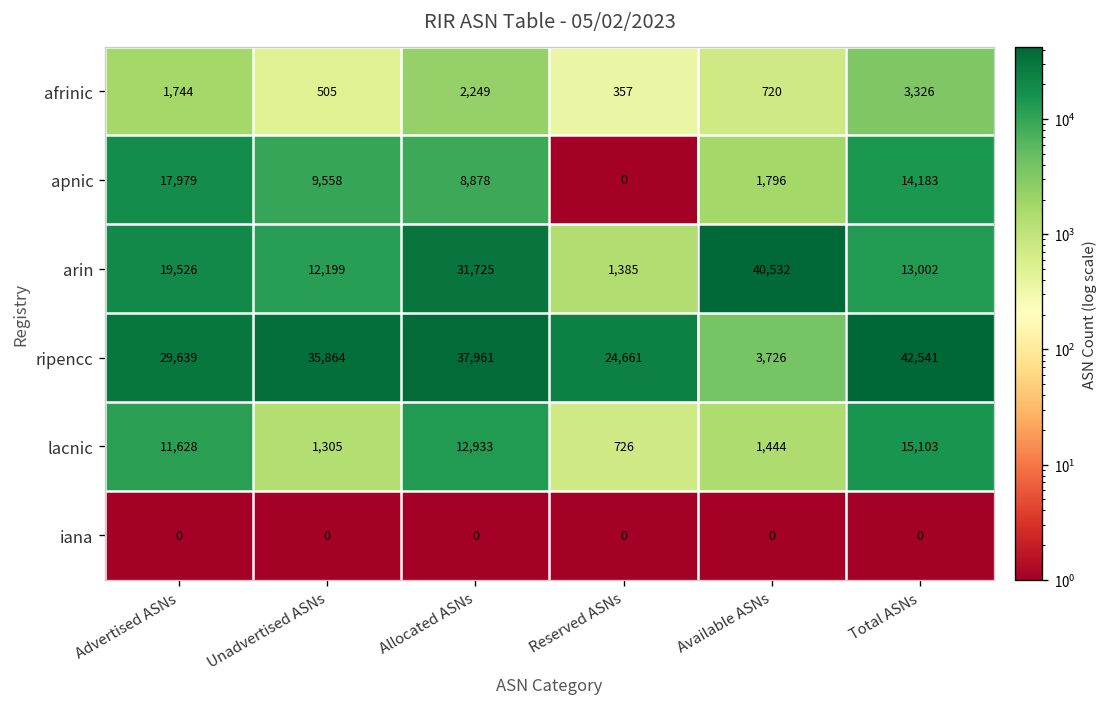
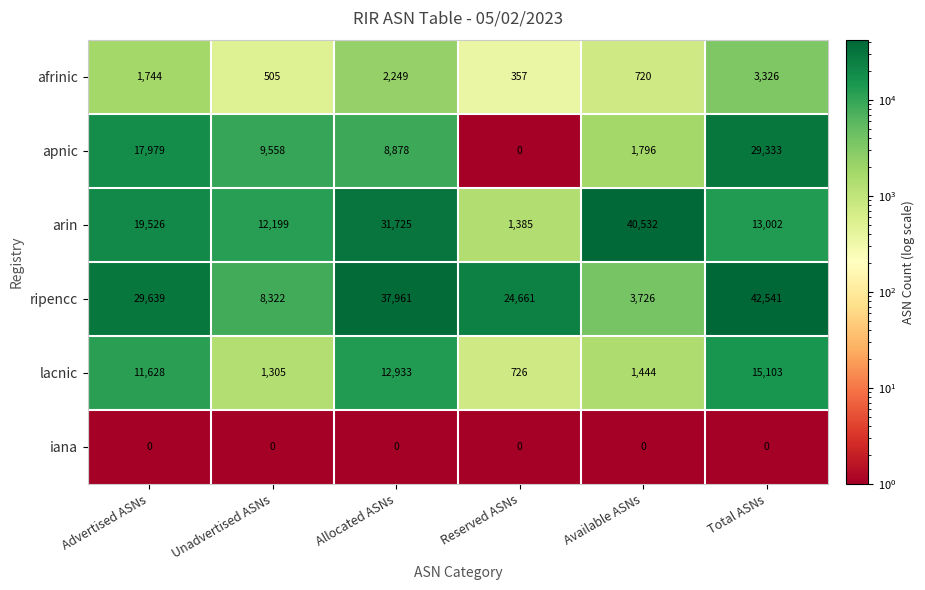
  {
    "afrinic": {
      "Advertised ASNs": "1,744",
      "Unadvertised ASNs": "505",
      "Allocated ASNs": "2,249",
      "Reserved ASNs": "357",
      "Available ASNs": "720",
      "Total ASNs": "3,326"
    },
    "apnic": {
      "Advertised ASNs": "17,979",
      "Unadvertised ASNs": "9,558",
      "Allocated ASNs": "8,878",
      "Reserved ASNs": "0",
      "Available ASNs": "1,796",
-     "Total ASNs": "14,183"
+     "Total ASNs": "29,333"
    },
    "arin": {
      "Advertised ASNs": "19,526",
      "Unadvertised ASNs": "12,199",
      "Allocated ASNs": "31,725",
      "Reserved ASNs": "1,385",
      "Available ASNs": "40,532",
      "Total ASNs": "13,002"
    },
    "ripencc": {
      "Advertised ASNs": "29,639",
-     "Unadvertised ASNs": "35,864",
+     "Unadvertised ASNs": "8,322",
      "Allocated ASNs": "37,961",
      "Reserved ASNs": "24,661",
      "Available ASNs": "3,726",
      "Total ASNs": "42,541"
    },
    "lacnic": {
      "Advertised ASNs": "11,628",
      "Unadvertised ASNs": "1,305",
      "Allocated ASNs": "12,933",
      "Reserved ASNs": "726",
      "Available ASNs": "1,444",
      "Total ASNs": "15,103"
    },
    "iana": {
      "Advertised ASNs": "0",
      "Unadvertised ASNs": "0",
      "Allocated ASNs": "0",
      "Reserved ASNs": "0",
      "Available ASNs": "0",
      "Total ASNs": "0"
    }
  }
